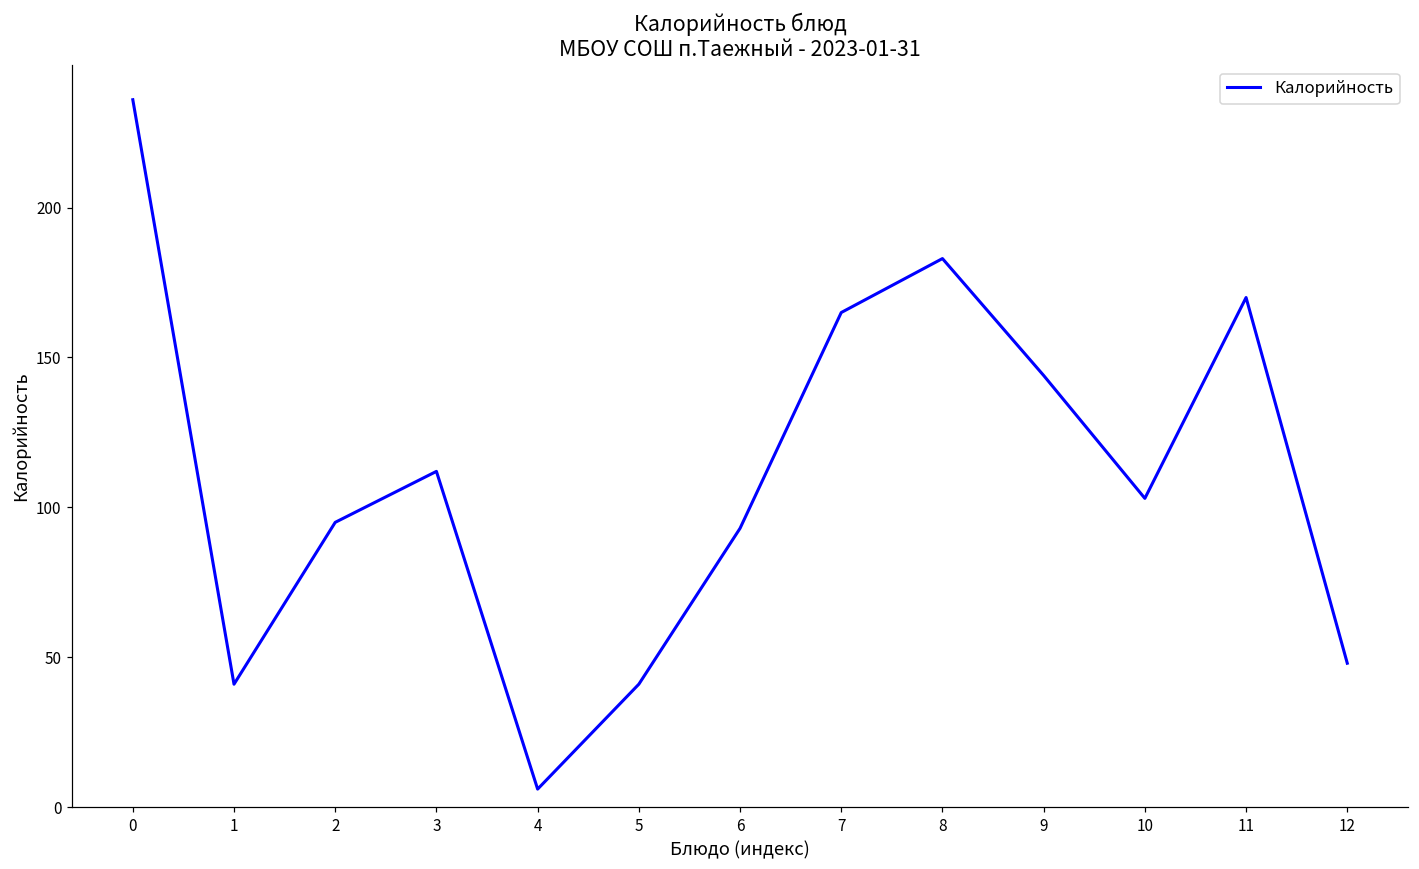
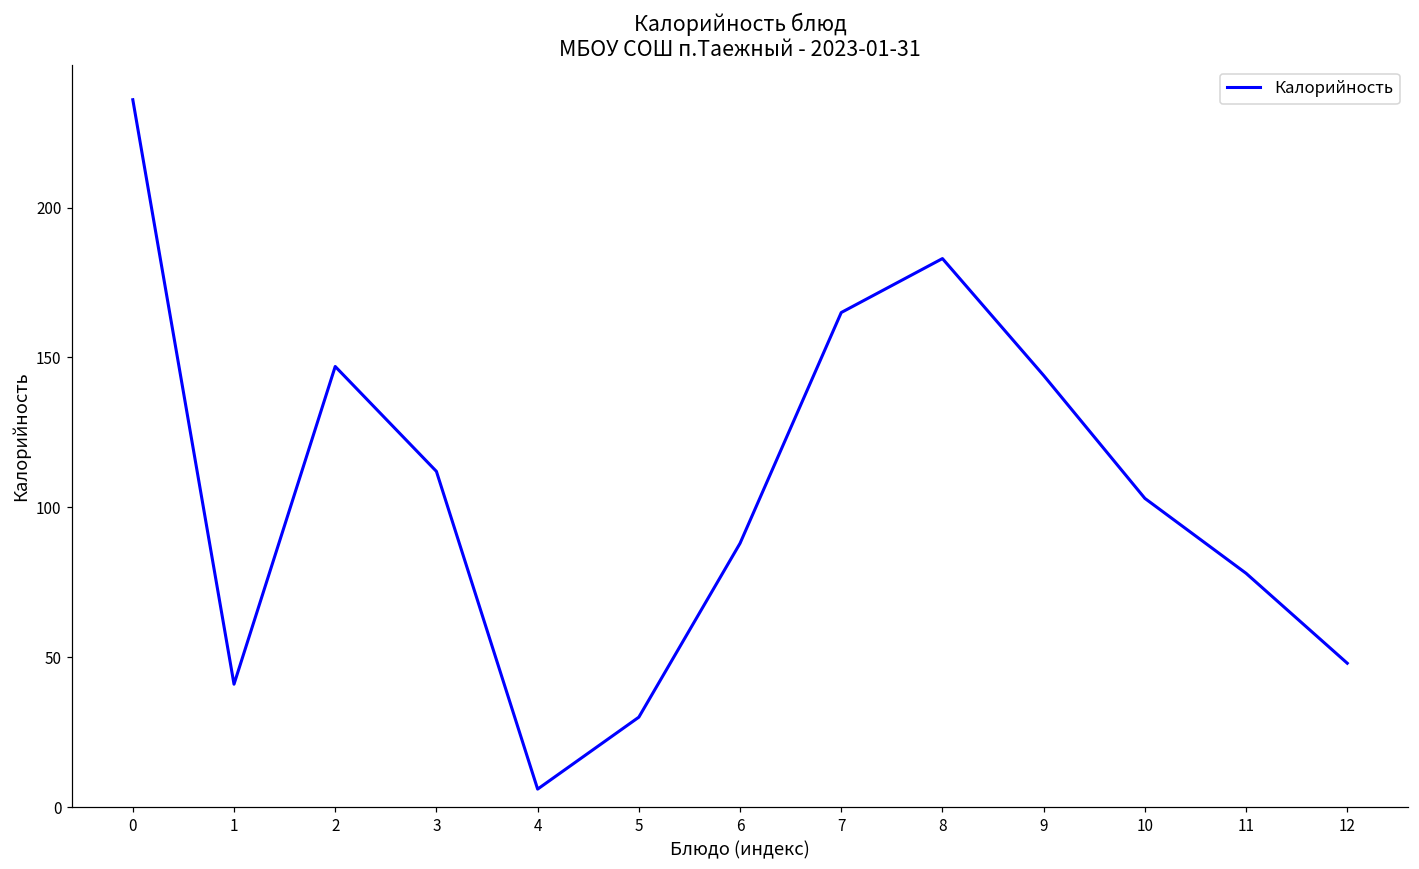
  {
    "0": 236,
    "1": 41,
-   "2": 95,
+   "2": 147,
    "3": 112,
    "4": 6,
-   "5": 41,
-   "6": 93,
+   "5": 30,
+   "6": 88,
    "7": 165,
    "8": 183,
    "9": 144,
    "10": 103,
-   "11": 170,
+   "11": 78,
    "12": 48
  }
